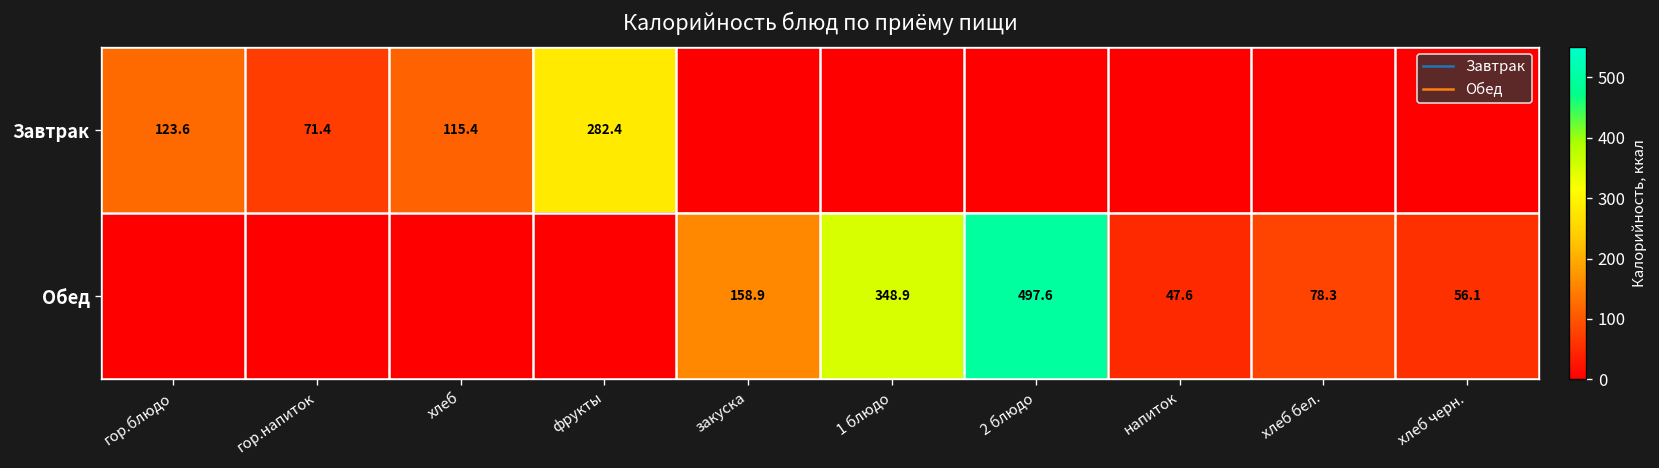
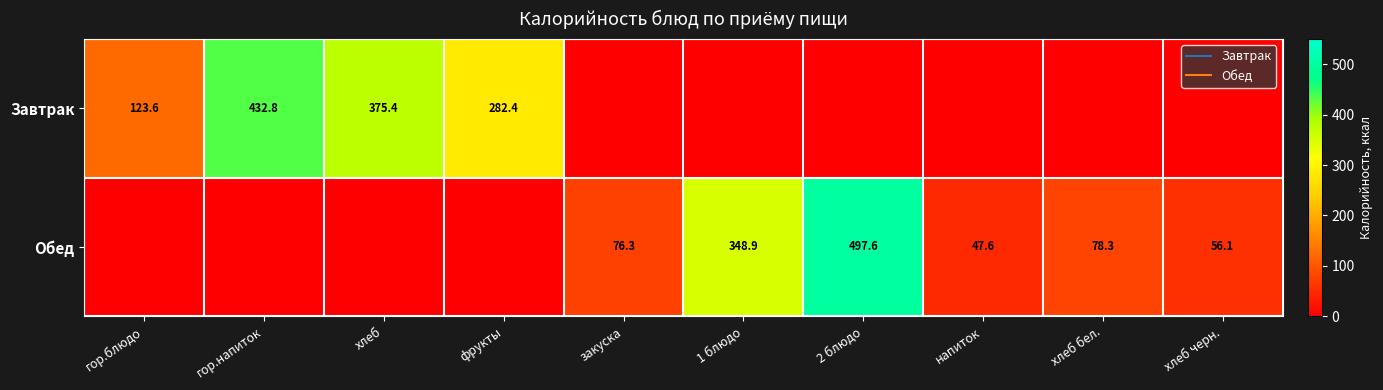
  {
    "Завтрак": {
      "гор.блюдо": 123.6,
-     "гор.напиток": 71.4,
-     "хлеб": 115.4,
+     "гор.напиток": 432.8,
+     "хлеб": 375.4,
      "фрукты": 282.4
    },
    "Обед": {
-     "закуска": 158.9,
+     "закуска": 76.3,
      "1 блюдо": 348.9,
      "2 блюдо": 497.6,
      "напиток": 47.6,
      "хлеб бел.": 78.3,
      "хлеб черн.": 56.1
    }
  }
